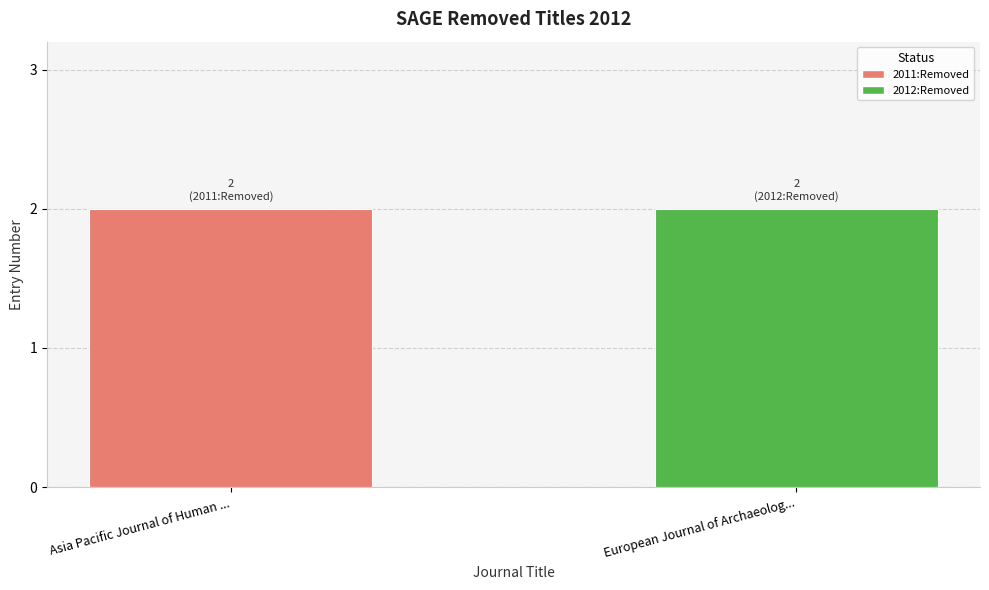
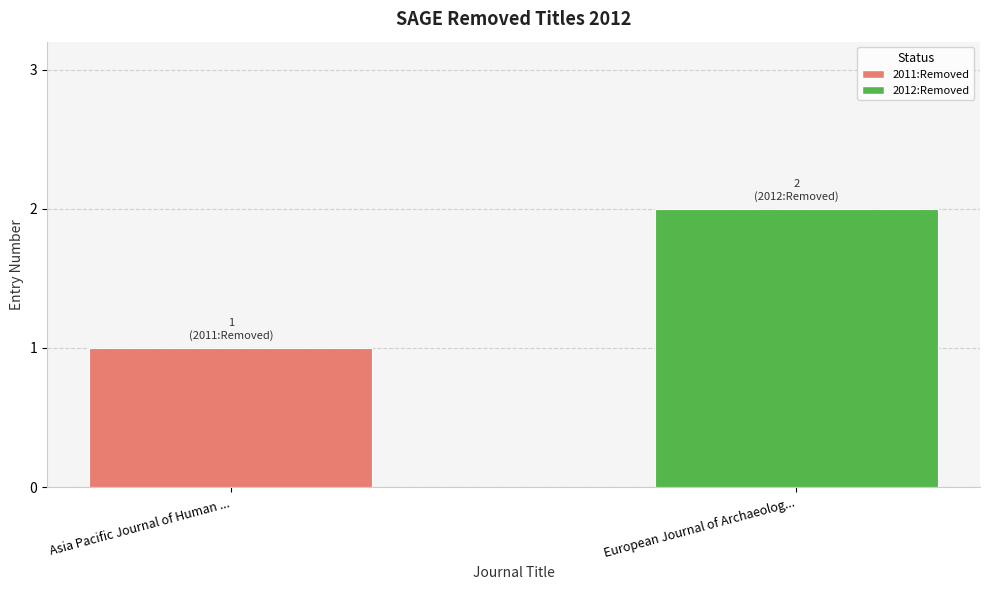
  {
-   "Asia Pacific Journal of Human ...": 2,
+   "Asia Pacific Journal of Human ...": 1,
    "European Journal of Archaeolog...": 2
  }
